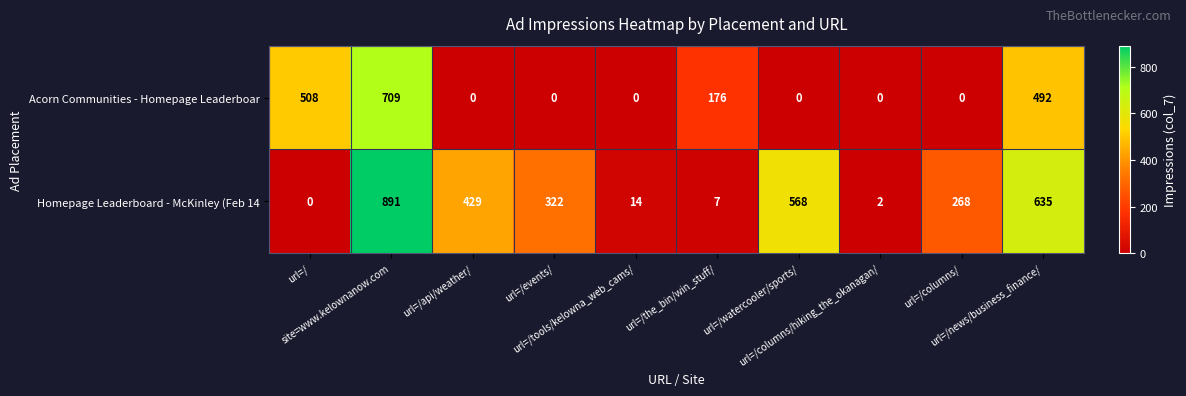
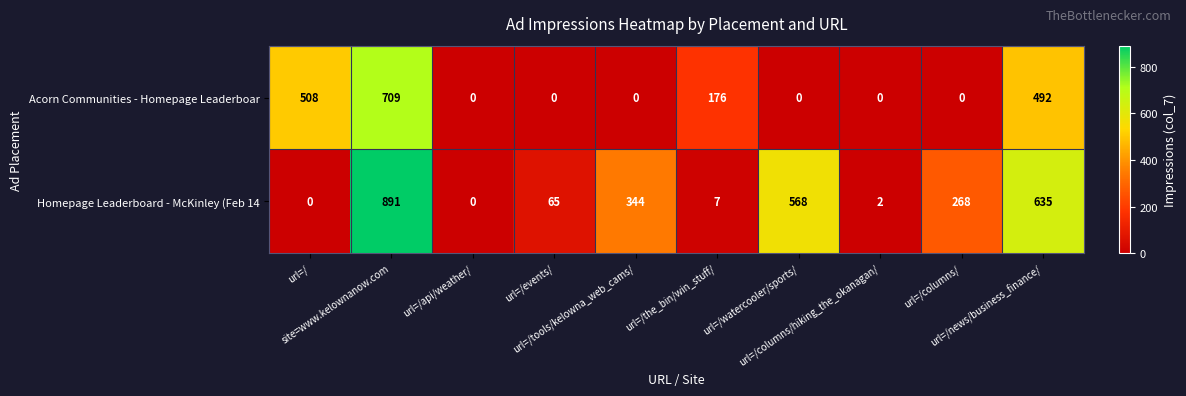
  {
    "Acorn Communities - Homepage Leaderboar": {
      "url=/": 508,
      "site=www.kelownanow.com": 709,
      "url=/api/weather/": 0,
      "url=/events/": 0,
      "url=/tools/kelowna_web_cams/": 0,
      "url=/the_bin/win_stuff/": 176,
      "url=/watercooler/sports/": 0,
      "url=/columns/hiking_the_okanagan/": 0,
      "url=/columns/": 0,
      "url=/news/business_finance/": 492
    },
    "Homepage Leaderboard - McKinley (Feb 14": {
      "url=/": 0,
      "site=www.kelownanow.com": 891,
-     "url=/api/weather/": 429,
-     "url=/events/": 322,
-     "url=/tools/kelowna_web_cams/": 14,
+     "url=/api/weather/": 0,
+     "url=/events/": 65,
+     "url=/tools/kelowna_web_cams/": 344,
      "url=/the_bin/win_stuff/": 7,
      "url=/watercooler/sports/": 568,
      "url=/columns/hiking_the_okanagan/": 2,
      "url=/columns/": 268,
      "url=/news/business_finance/": 635
    }
  }
